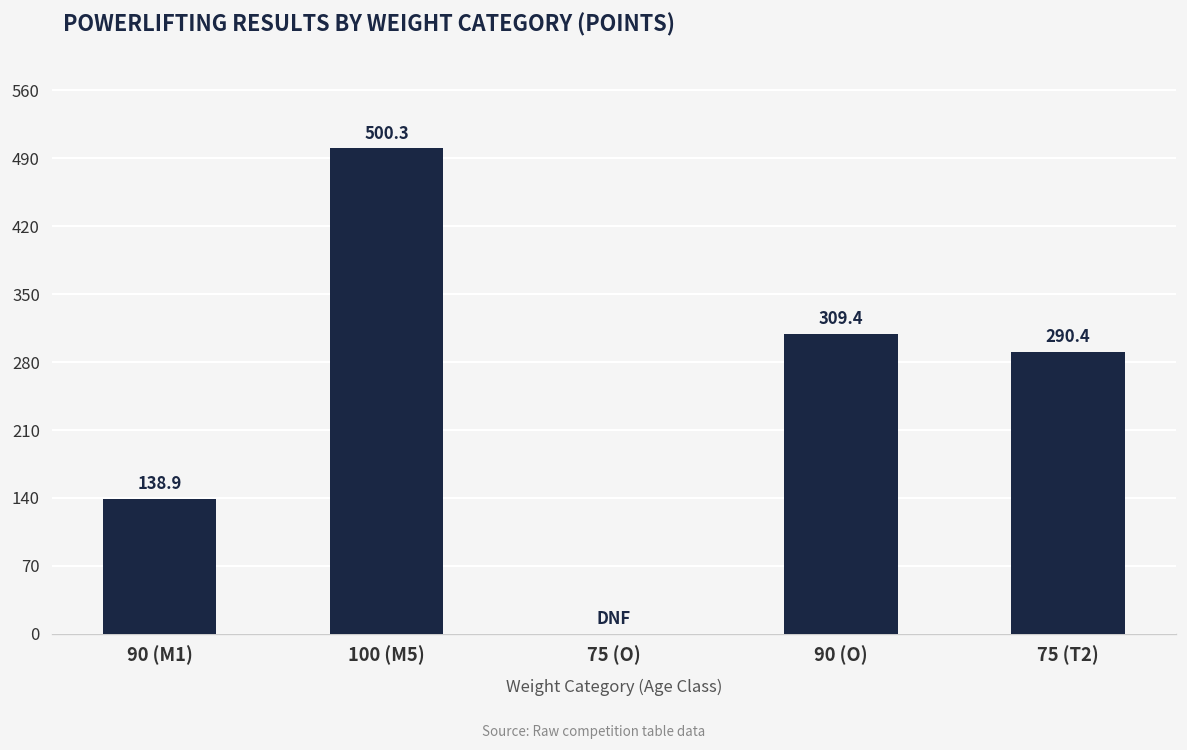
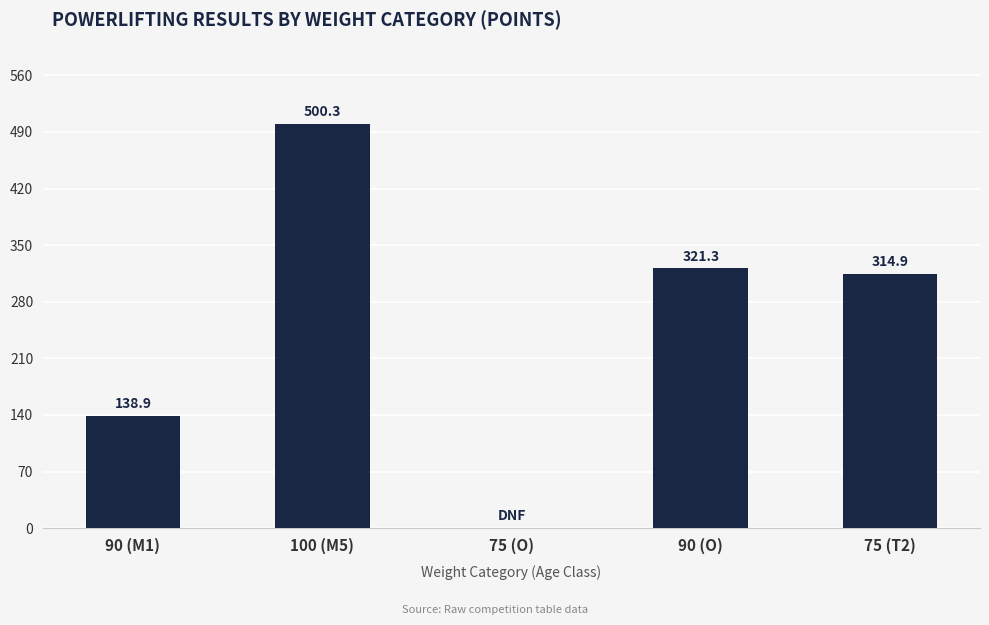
  {
    "90 (M1)": 138.9,
    "100 (M5)": 500.3,
-   "90 (O)": 309.4,
-   "75 (T2)": 290.4
+   "90 (O)": 321.3,
+   "75 (T2)": 314.9
  }
